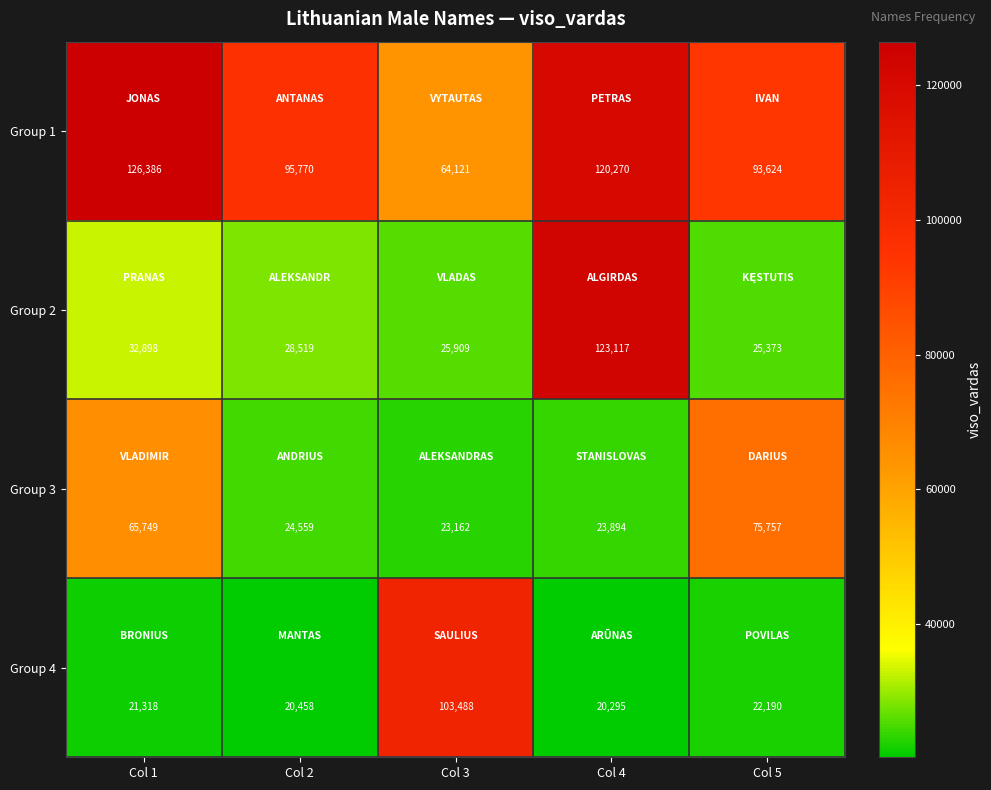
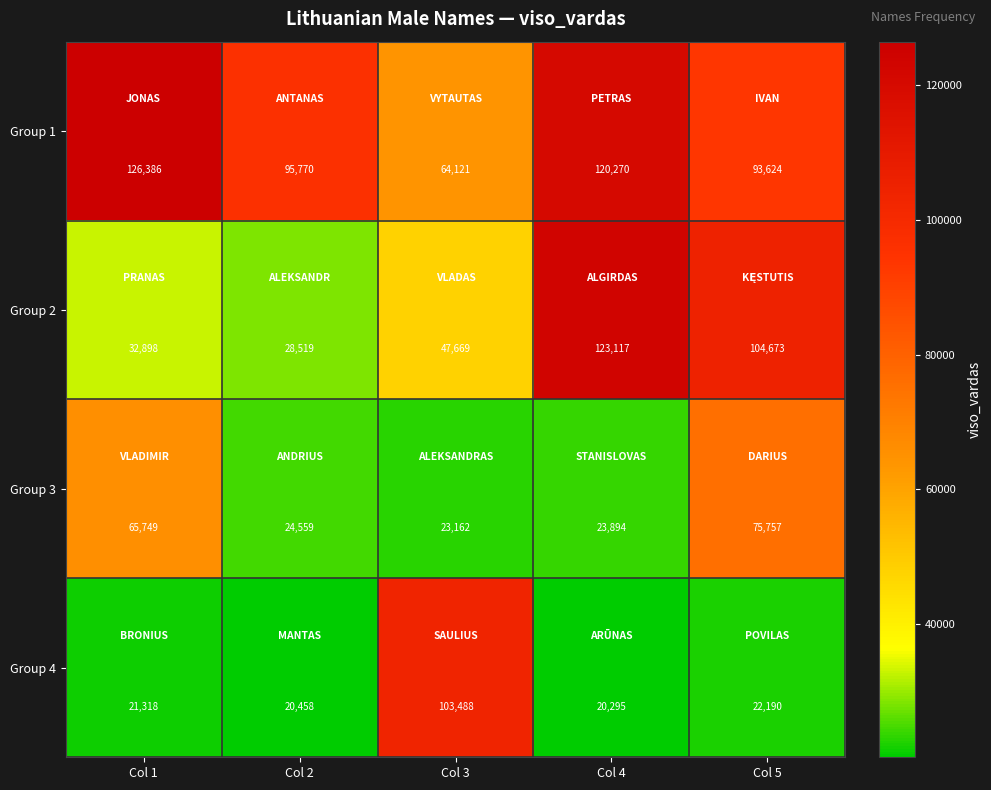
  {
    "Group 2": {
-     "Col 3": "25,909",
-     "Col 5": "25,373"
+     "Col 3": "47,669",
+     "Col 5": "104,673"
    }
  }
